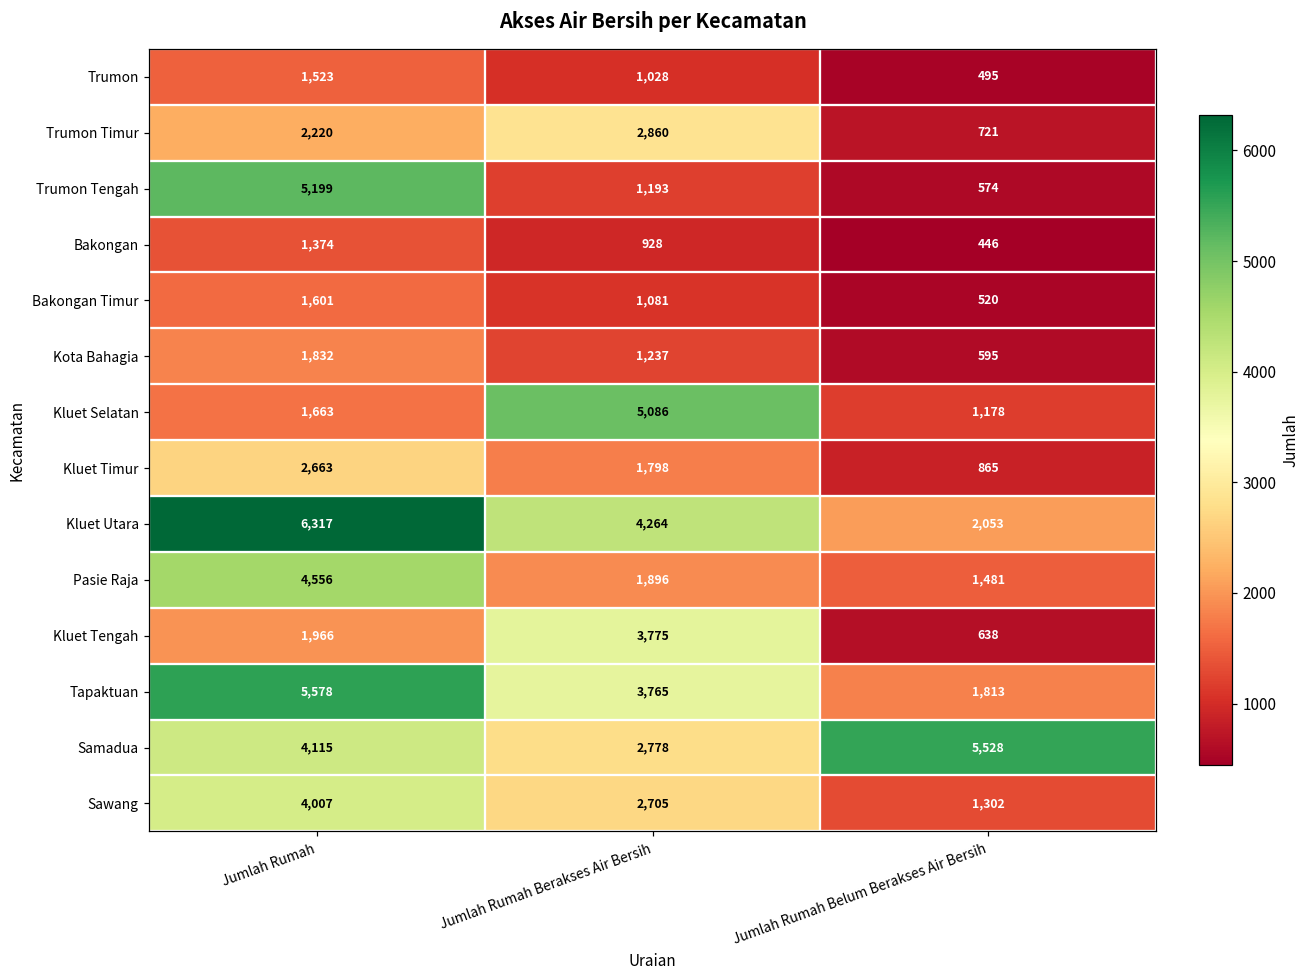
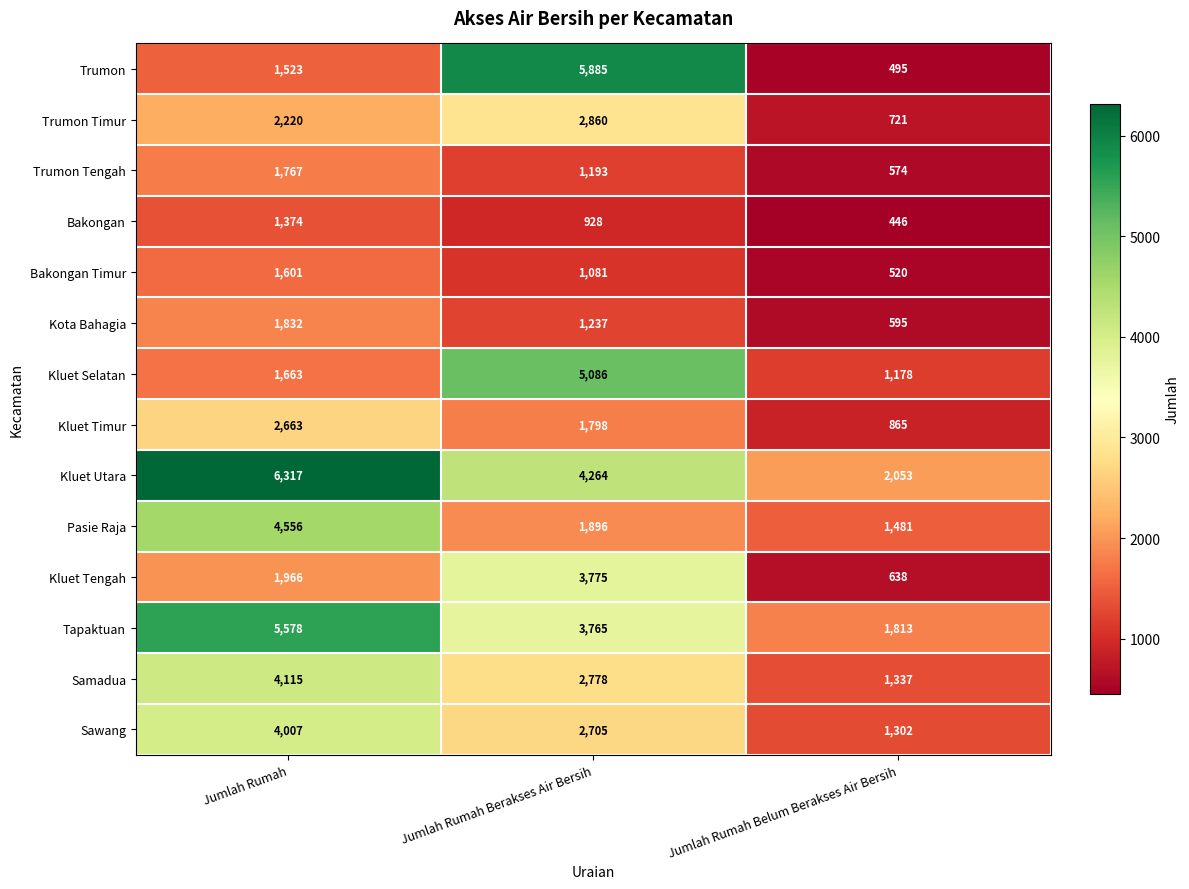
  {
    "Trumon": {
      "Jumlah Rumah": "1,523",
-     "Jumlah Rumah Berakses Air Bersih": "1,028",
+     "Jumlah Rumah Berakses Air Bersih": "5,885",
      "Jumlah Rumah Belum Berakses Air Bersih": "495"
    },
    "Trumon Timur": {
      "Jumlah Rumah": "2,220",
      "Jumlah Rumah Berakses Air Bersih": "2,860",
      "Jumlah Rumah Belum Berakses Air Bersih": "721"
    },
    "Trumon Tengah": {
-     "Jumlah Rumah": "5,199",
+     "Jumlah Rumah": "1,767",
      "Jumlah Rumah Berakses Air Bersih": "1,193",
      "Jumlah Rumah Belum Berakses Air Bersih": "574"
    },
    "Bakongan": {
      "Jumlah Rumah": "1,374",
      "Jumlah Rumah Berakses Air Bersih": "928",
      "Jumlah Rumah Belum Berakses Air Bersih": "446"
    },
    "Bakongan Timur": {
      "Jumlah Rumah": "1,601",
      "Jumlah Rumah Berakses Air Bersih": "1,081",
      "Jumlah Rumah Belum Berakses Air Bersih": "520"
    },
    "Kota Bahagia": {
      "Jumlah Rumah": "1,832",
      "Jumlah Rumah Berakses Air Bersih": "1,237",
      "Jumlah Rumah Belum Berakses Air Bersih": "595"
    },
    "Kluet Selatan": {
      "Jumlah Rumah": "1,663",
      "Jumlah Rumah Berakses Air Bersih": "5,086",
      "Jumlah Rumah Belum Berakses Air Bersih": "1,178"
    },
    "Kluet Timur": {
      "Jumlah Rumah": "2,663",
      "Jumlah Rumah Berakses Air Bersih": "1,798",
      "Jumlah Rumah Belum Berakses Air Bersih": "865"
    },
    "Kluet Utara": {
      "Jumlah Rumah": "6,317",
      "Jumlah Rumah Berakses Air Bersih": "4,264",
      "Jumlah Rumah Belum Berakses Air Bersih": "2,053"
    },
    "Pasie Raja": {
      "Jumlah Rumah": "4,556",
      "Jumlah Rumah Berakses Air Bersih": "1,896",
      "Jumlah Rumah Belum Berakses Air Bersih": "1,481"
    },
    "Kluet Tengah": {
      "Jumlah Rumah": "1,966",
      "Jumlah Rumah Berakses Air Bersih": "3,775",
      "Jumlah Rumah Belum Berakses Air Bersih": "638"
    },
    "Tapaktuan": {
      "Jumlah Rumah": "5,578",
      "Jumlah Rumah Berakses Air Bersih": "3,765",
      "Jumlah Rumah Belum Berakses Air Bersih": "1,813"
    },
    "Samadua": {
      "Jumlah Rumah": "4,115",
      "Jumlah Rumah Berakses Air Bersih": "2,778",
-     "Jumlah Rumah Belum Berakses Air Bersih": "5,528"
+     "Jumlah Rumah Belum Berakses Air Bersih": "1,337"
    },
    "Sawang": {
      "Jumlah Rumah": "4,007",
      "Jumlah Rumah Berakses Air Bersih": "2,705",
      "Jumlah Rumah Belum Berakses Air Bersih": "1,302"
    }
  }
